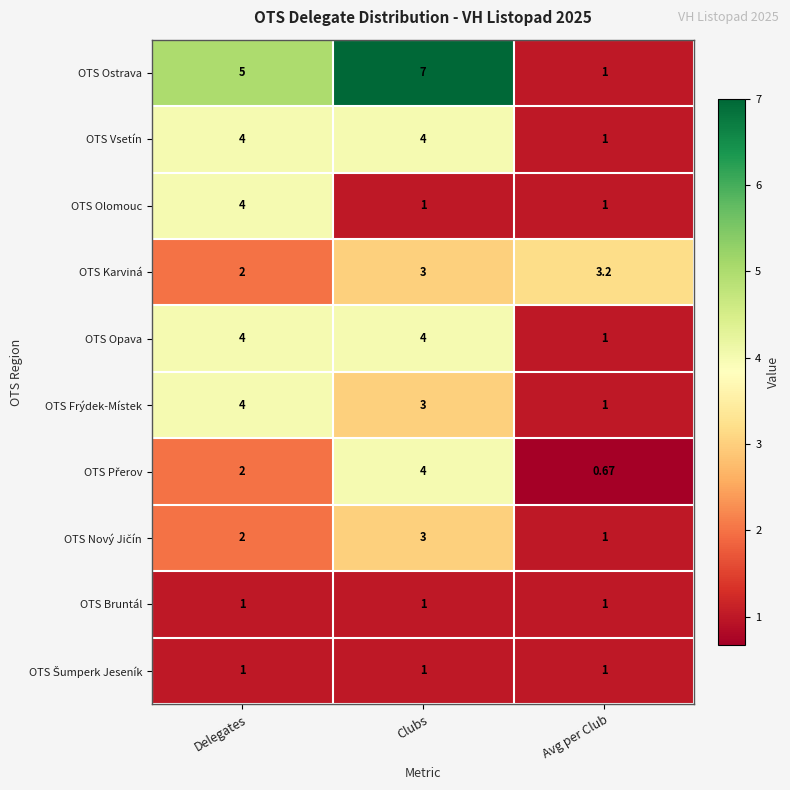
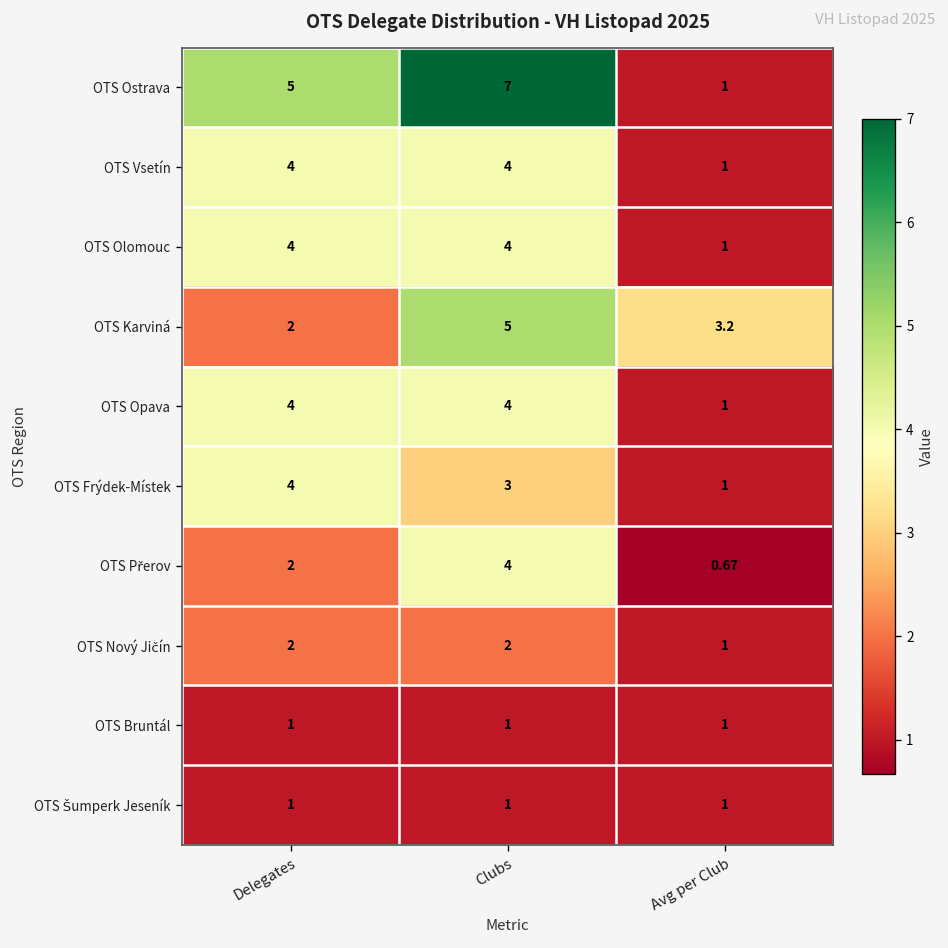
  {
    "OTS Ostrava": {
      "Delegates": 5,
      "Clubs": 7,
      "Avg per Club": 1
    },
    "OTS Vsetín": {
      "Delegates": 4,
      "Clubs": 4,
      "Avg per Club": 1
    },
    "OTS Olomouc": {
      "Delegates": 4,
-     "Clubs": 1,
+     "Clubs": 4,
      "Avg per Club": 1
    },
    "OTS Karviná": {
      "Delegates": 2,
-     "Clubs": 3,
+     "Clubs": 5,
      "Avg per Club": 3.2
    },
    "OTS Opava": {
      "Delegates": 4,
      "Clubs": 4,
      "Avg per Club": 1
    },
    "OTS Frýdek-Místek": {
      "Delegates": 4,
      "Clubs": 3,
      "Avg per Club": 1
    },
    "OTS Přerov": {
      "Delegates": 2,
      "Clubs": 4,
      "Avg per Club": 0.67
    },
    "OTS Nový Jičín": {
      "Delegates": 2,
-     "Clubs": 3,
+     "Clubs": 2,
      "Avg per Club": 1
    },
    "OTS Bruntál": {
      "Delegates": 1,
      "Clubs": 1,
      "Avg per Club": 1
    },
    "OTS Šumperk Jeseník": {
      "Delegates": 1,
      "Clubs": 1,
      "Avg per Club": 1
    }
  }
